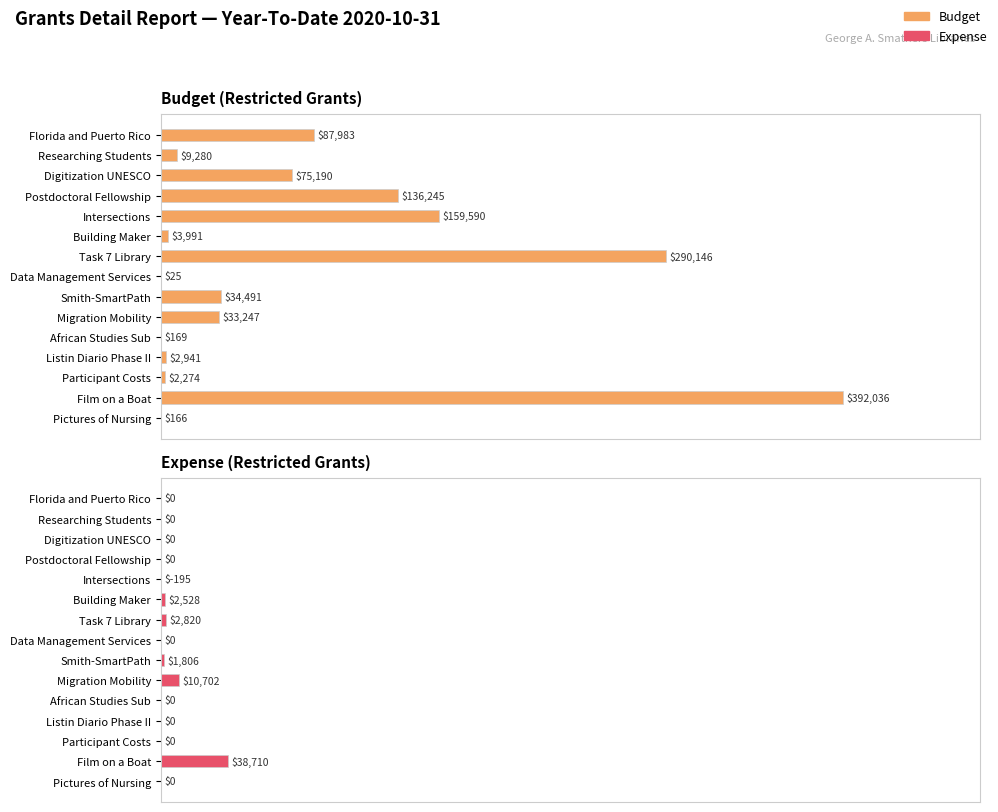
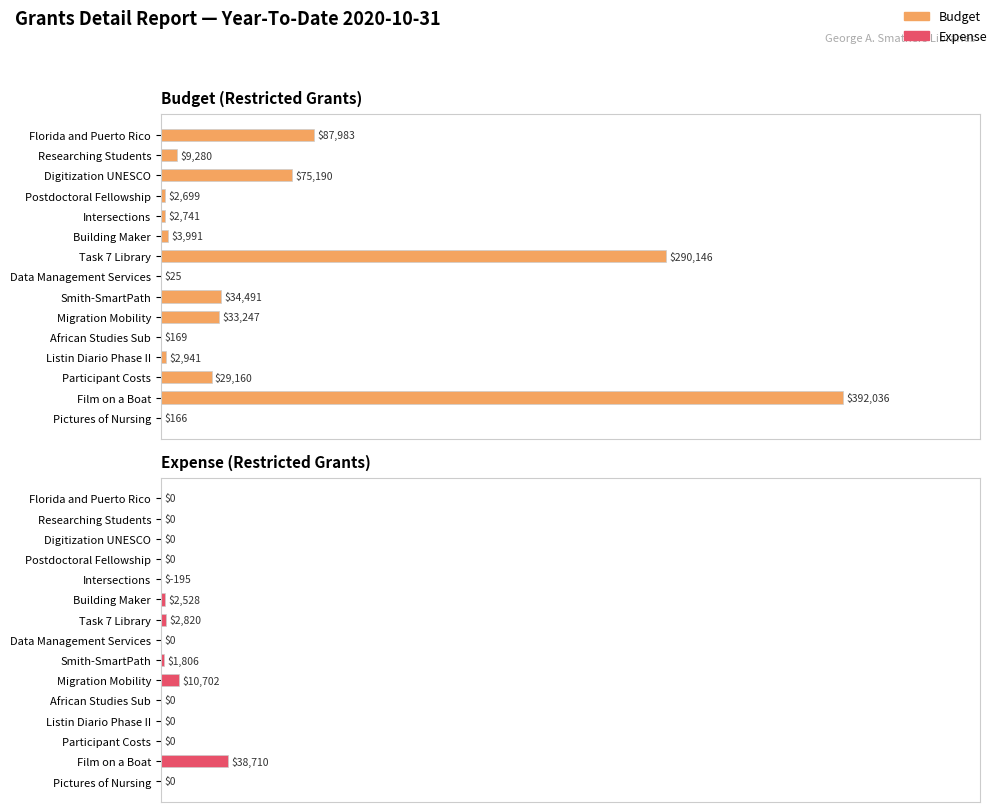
  {
    "Budget (Restricted Grants)": {
-     "Postdoctoral Fellowship": "$136,245",
-     "Intersections": "$159,590",
-     "Participant Costs": "$2,274"
+     "Postdoctoral Fellowship": "$2,699",
+     "Intersections": "$2,741",
+     "Participant Costs": "$29,160"
    },
    "Expense (Restricted Grants)": {
      "Florida and Puerto Rico": "$0",
      "Researching Students": "$0",
      "Digitization UNESCO": "$0",
      "Postdoctoral Fellowship": "$0",
      "Data Management Services": "$0",
      "African Studies Sub": "$0",
      "Listin Diario Phase II": "$0",
      "Participant Costs": "$0",
      "Pictures of Nursing": "$0"
    }
  }
